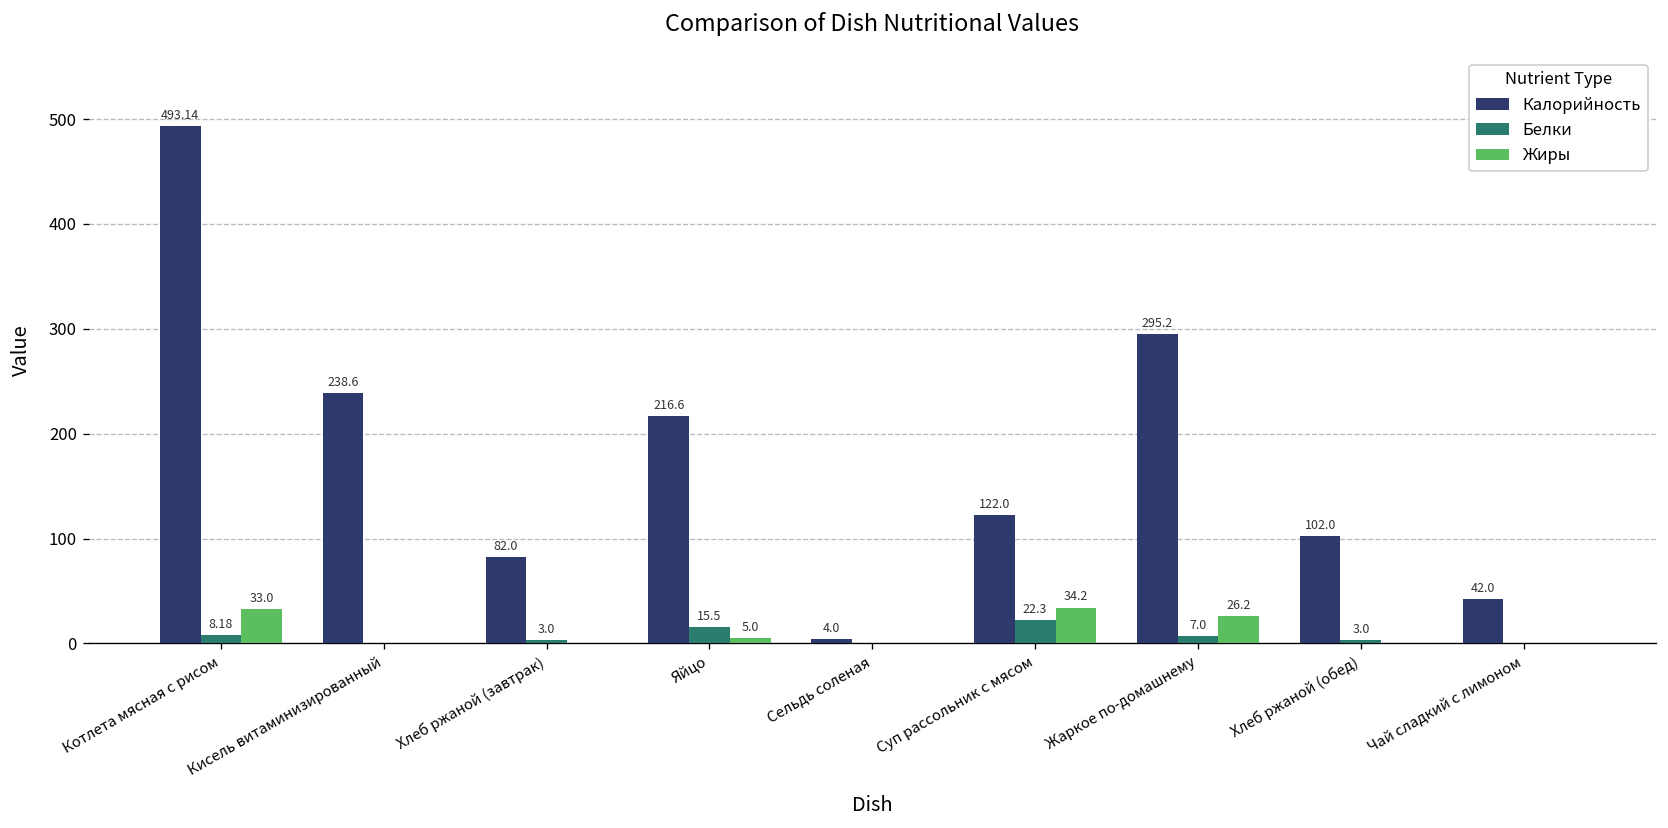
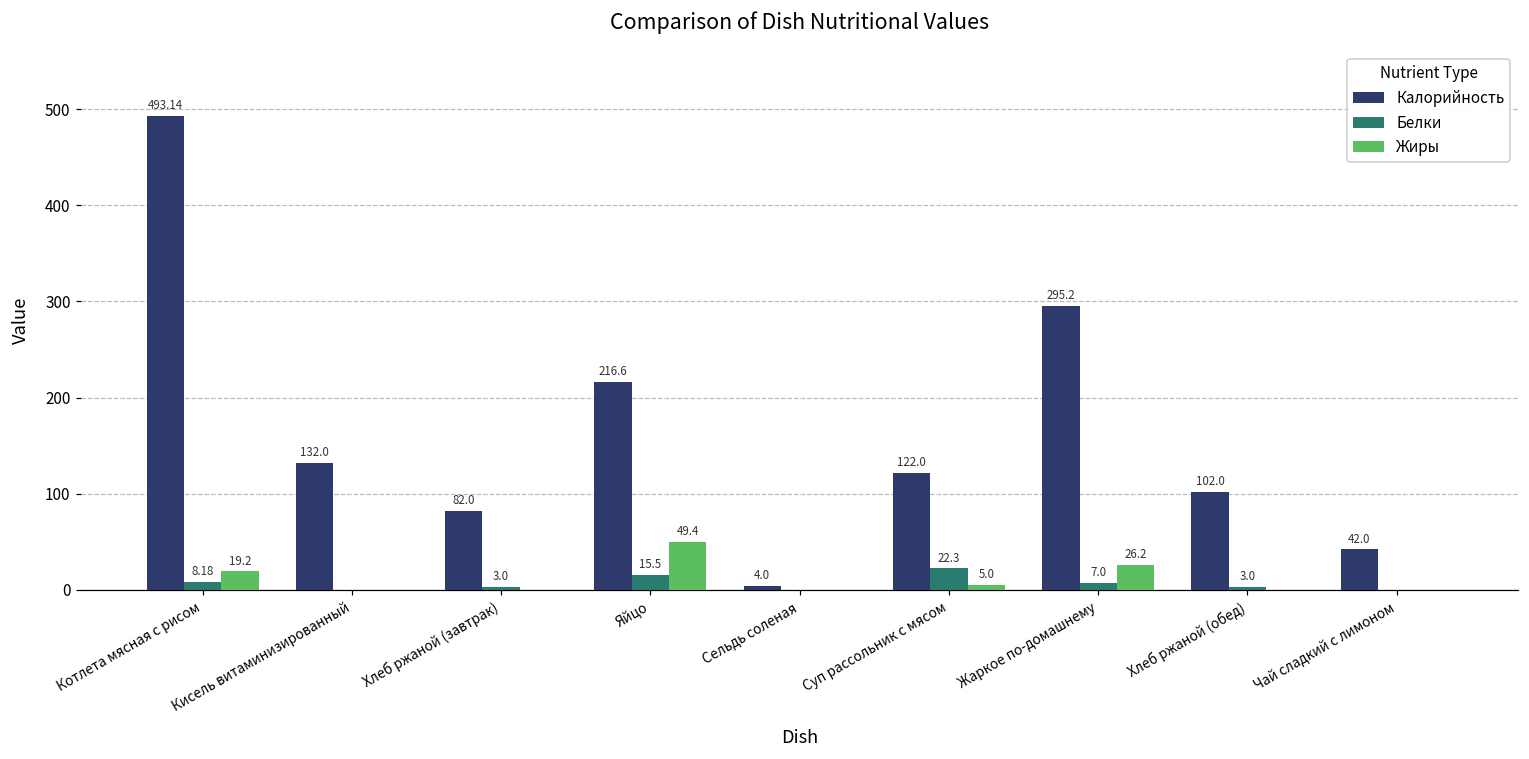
  {
    "Калорийность": {
      "Котлета мясная с рисом": 493.14,
-     "Кисель витаминизированный": 238.6,
+     "Кисель витаминизированный": 132.0,
      "Хлеб ржаной (завтрак)": 82.0,
      "Яйцо": 216.6,
      "Сельдь соленая": 4.0,
      "Суп рассольник с мясом": 122.0,
      "Жаркое по-домашнему": 295.2,
      "Хлеб ржаной (обед)": 102.0,
      "Чай сладкий с лимоном": 42.0
    },
    "Белки": {
      "Котлета мясная с рисом": 8.18,
      "Хлеб ржаной (завтрак)": 3.0,
      "Яйцо": 15.5,
      "Суп рассольник с мясом": 22.3,
      "Жаркое по-домашнему": 7.0,
      "Хлеб ржаной (обед)": 3.0
    },
    "Жиры": {
-     "Котлета мясная с рисом": 33.0,
-     "Яйцо": 5.0,
-     "Суп рассольник с мясом": 34.2,
+     "Котлета мясная с рисом": 19.2,
+     "Яйцо": 49.4,
+     "Суп рассольник с мясом": 5.0,
      "Жаркое по-домашнему": 26.2
    }
  }
